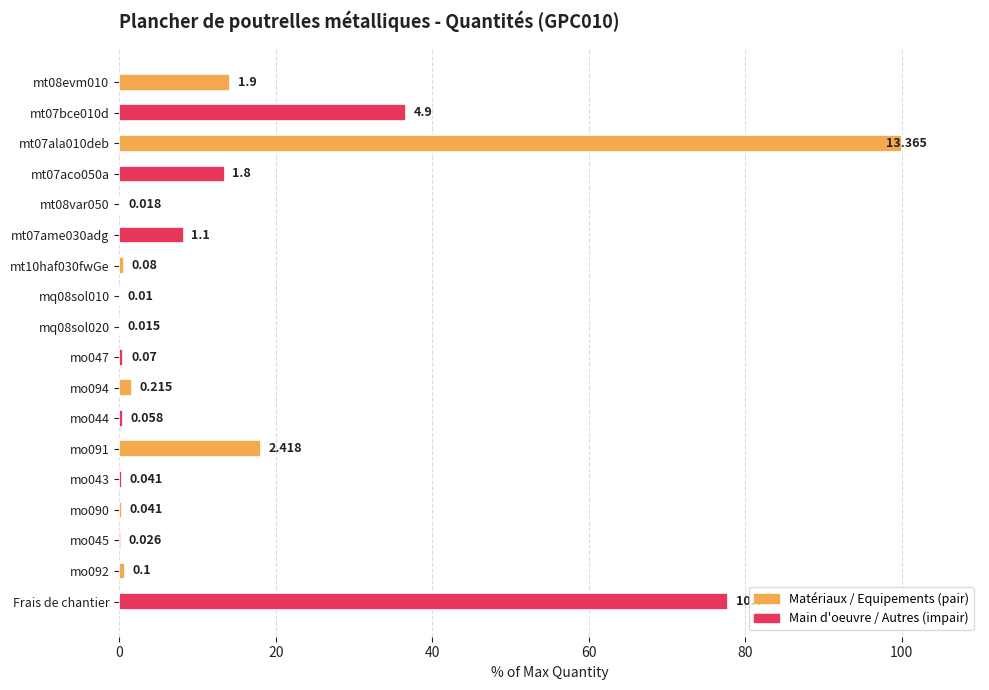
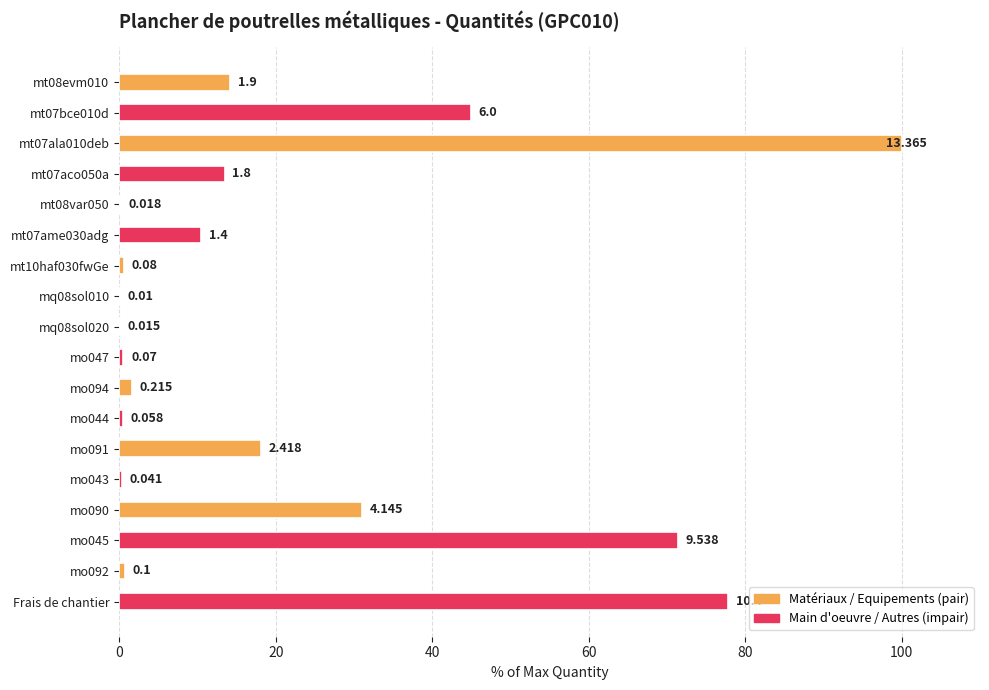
  {
-   "mt07bce010d": 4.9,
-   "mt07ame030adg": 1.1,
-   "mo090": 0.041,
-   "mo045": 0.026
+   "mt07bce010d": 6.0,
+   "mt07ame030adg": 1.4,
+   "mo090": 4.145,
+   "mo045": 9.538
  }
